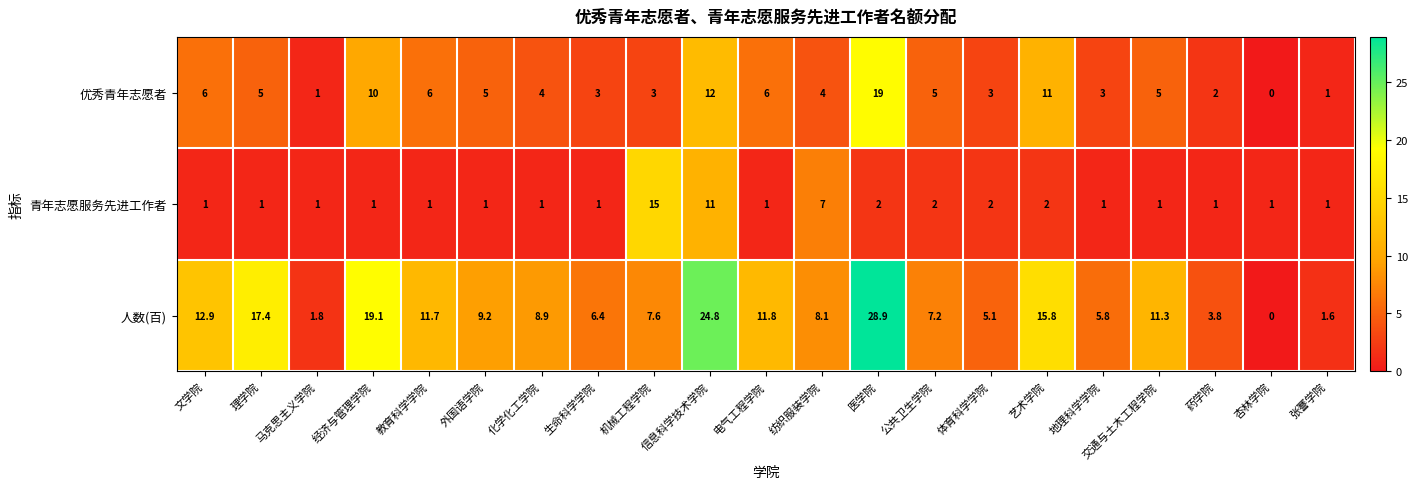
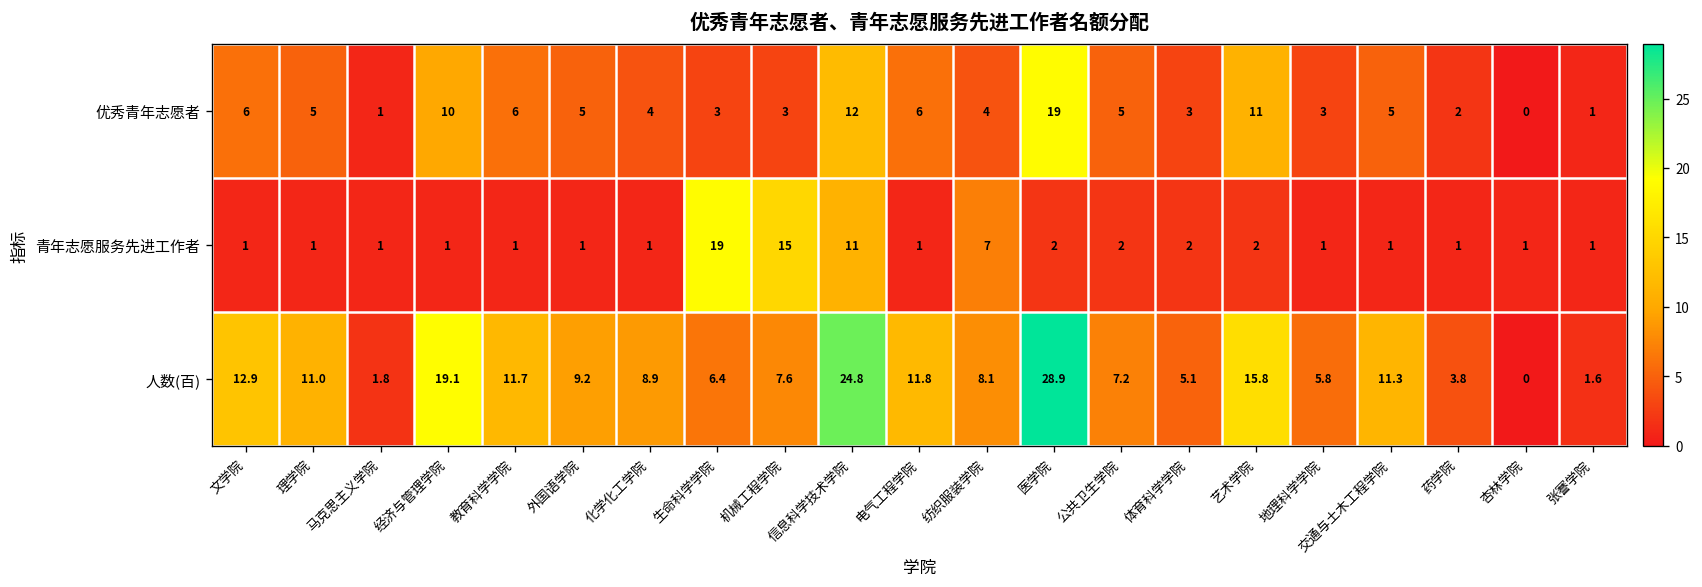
  {
    "优秀青年志愿者": {
      "文学院": 6,
      "理学院": 5,
      "马克思主义学院": 1,
      "经济与管理学院": 10,
      "教育科学学院": 6,
      "外国语学院": 5,
      "化学化工学院": 4,
      "生命科学学院": 3,
      "机械工程学院": 3,
      "信息科学技术学院": 12,
      "电气工程学院": 6,
      "纺织服装学院": 4,
      "医学院": 19,
      "公共卫生学院": 5,
      "体育科学学院": 3,
      "艺术学院": 11,
      "地理科学学院": 3,
      "交通与土木工程学院": 5,
      "药学院": 2,
      "杏林学院": 0,
      "张謇学院": 1
    },
    "青年志愿服务先进工作者": {
      "文学院": 1,
      "理学院": 1,
      "马克思主义学院": 1,
      "经济与管理学院": 1,
      "教育科学学院": 1,
      "外国语学院": 1,
      "化学化工学院": 1,
-     "生命科学学院": 1,
+     "生命科学学院": 19,
      "机械工程学院": 15,
      "信息科学技术学院": 11,
      "电气工程学院": 1,
      "纺织服装学院": 7,
      "医学院": 2,
      "公共卫生学院": 2,
      "体育科学学院": 2,
      "艺术学院": 2,
      "地理科学学院": 1,
      "交通与土木工程学院": 1,
      "药学院": 1,
      "杏林学院": 1,
      "张謇学院": 1
    },
    "人数(百)": {
      "文学院": 12.9,
-     "理学院": 17.4,
+     "理学院": 11.0,
      "马克思主义学院": 1.8,
      "经济与管理学院": 19.1,
      "教育科学学院": 11.7,
      "外国语学院": 9.2,
      "化学化工学院": 8.9,
      "生命科学学院": 6.4,
      "机械工程学院": 7.6,
      "信息科学技术学院": 24.8,
      "电气工程学院": 11.8,
      "纺织服装学院": 8.1,
      "医学院": 28.9,
      "公共卫生学院": 7.2,
      "体育科学学院": 5.1,
      "艺术学院": 15.8,
      "地理科学学院": 5.8,
      "交通与土木工程学院": 11.3,
      "药学院": 3.8,
      "杏林学院": 0,
      "张謇学院": 1.6
    }
  }
